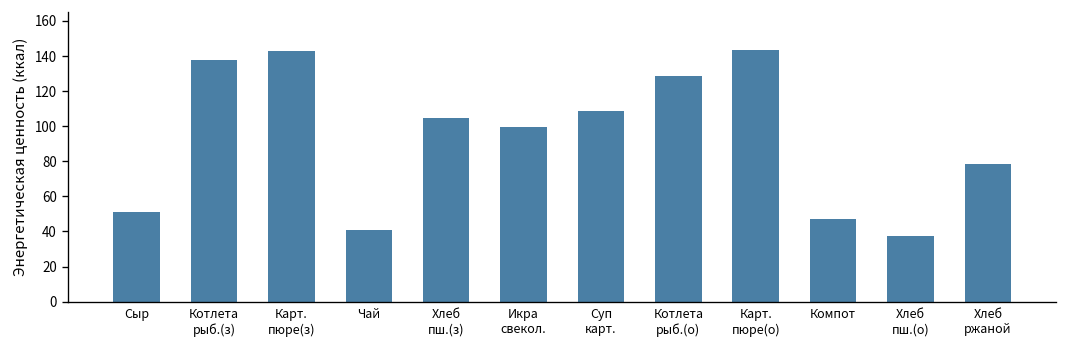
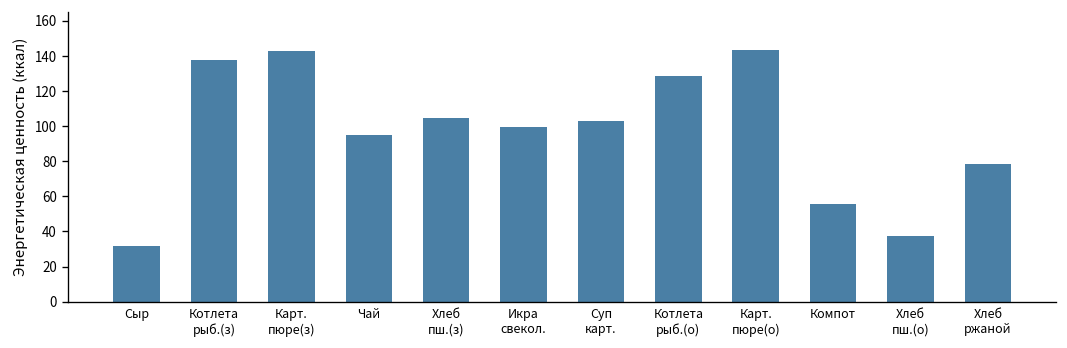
  {
-   "Сыр": 51,
+   "Сыр": 32,
    "Котлета рыб.(з)": 138,
    "Карт. пюре(з)": 143,
-   "Чай": 41,
+   "Чай": 95,
    "Хлеб пш.(з)": 105,
    "Икра свекол.": 100,
-   "Суп карт.": 108,
+   "Суп карт.": 103,
    "Котлета рыб.(о)": 129,
    "Карт. пюре(о)": 144,
-   "Компот": 47,
+   "Компот": 56,
    "Хлеб пш.(о)": 38,
    "Хлеб ржаной": 78
  }
